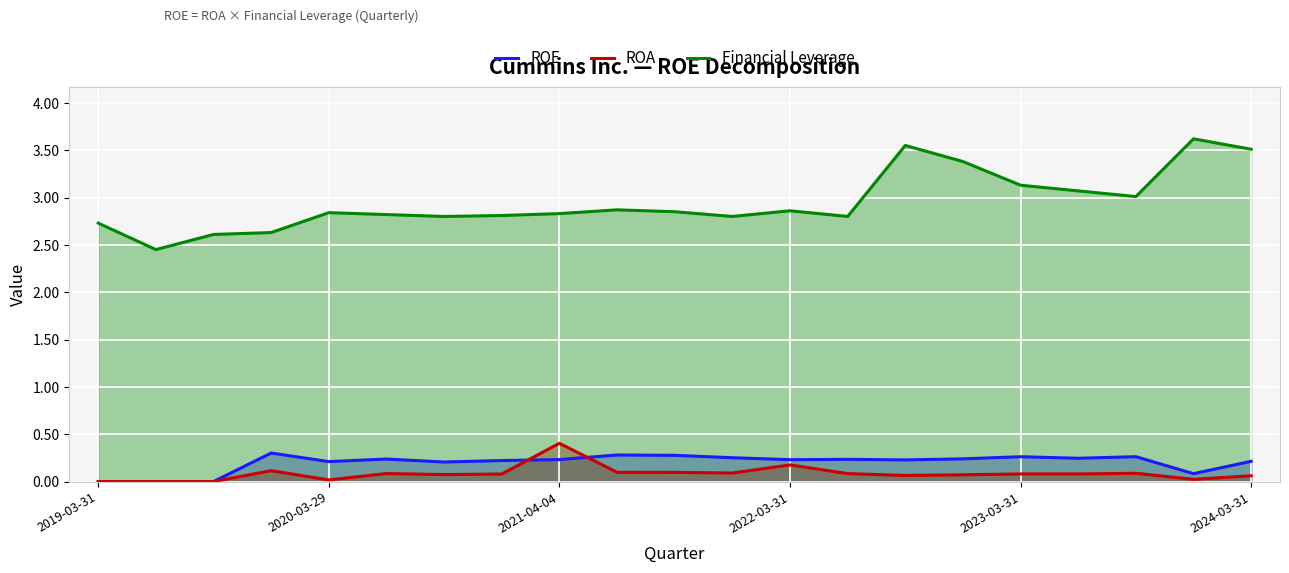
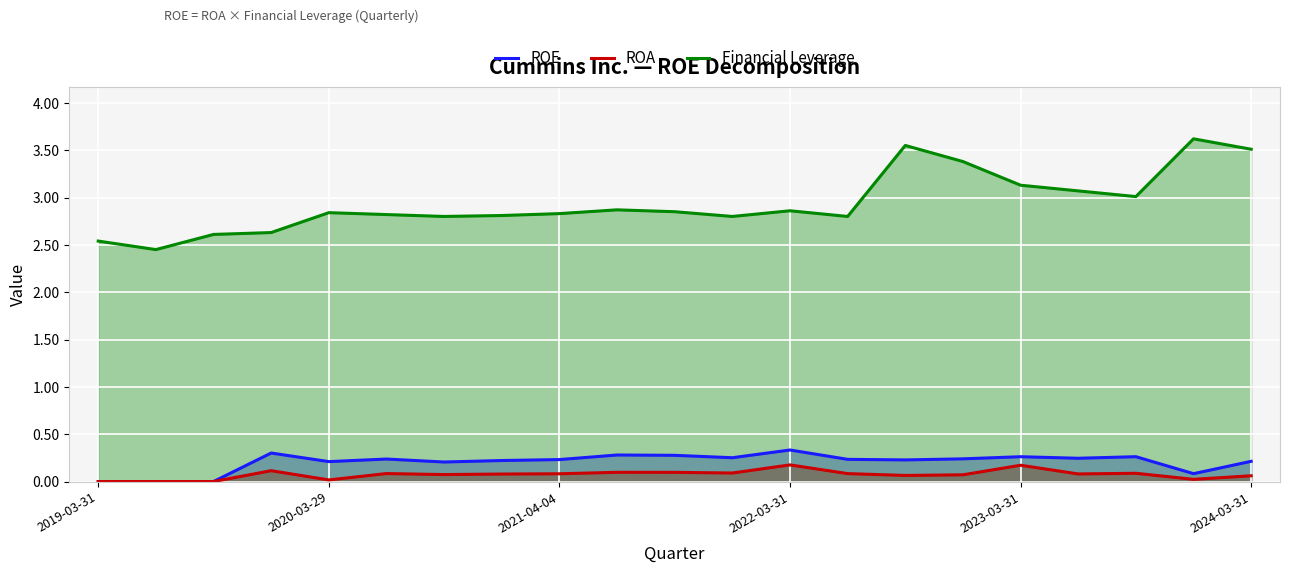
  {
    "ROE": {
      "2020-03-29": 0.2,
      "2021-04-04": 0.2,
-     "2022-03-31": 0.2,
+     "2022-03-31": 0.3,
      "2023-03-31": 0.3,
      "2024-03-31": 0.2
    },
    "ROA": {
      "2020-03-29": 0.0,
-     "2021-04-04": 0.4,
+     "2021-04-04": 0.1,
      "2022-03-31": 0.2,
-     "2023-03-31": 0.1,
+     "2023-03-31": 0.2,
      "2024-03-31": 0.1
    },
    "Financial Leverage": {
-     "2019-03-31": 2.7,
+     "2019-03-31": 2.5,
      "2020-03-29": 2.8,
      "2021-04-04": 2.8,
      "2022-03-31": 2.9,
      "2023-03-31": 3.1,
      "2024-03-31": 3.5
    }
  }
